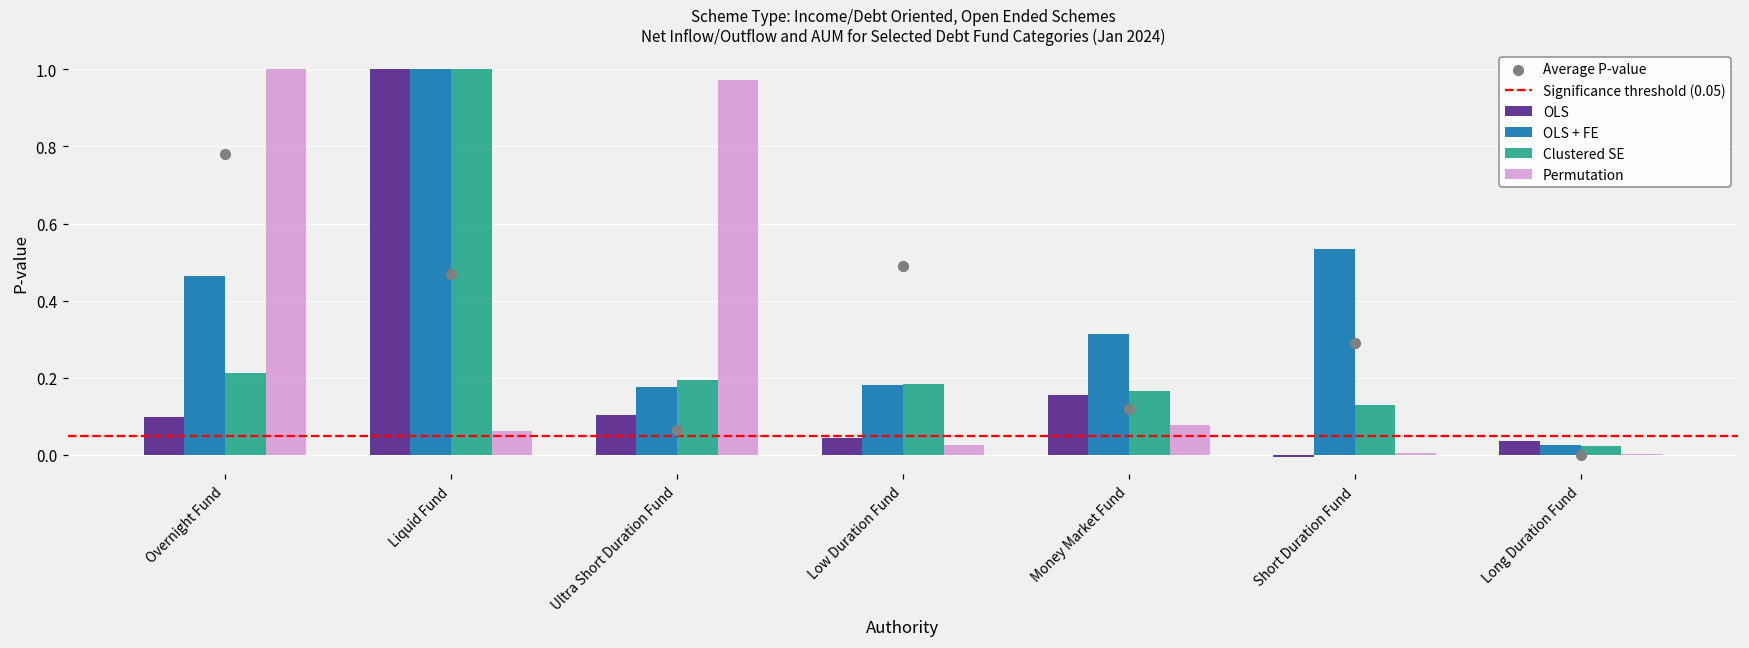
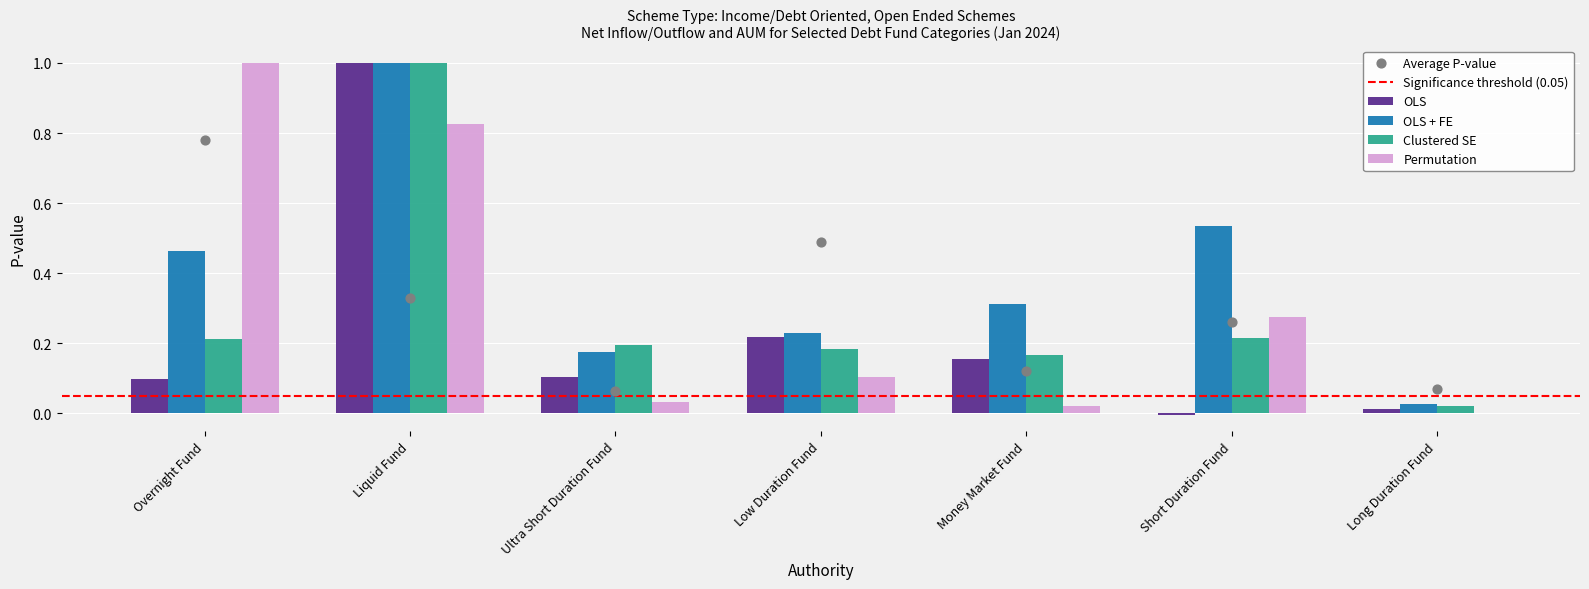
  {
    "OLS": {
      "Overnight Fund": 0.10,
      "Liquid Fund": 1.00,
      "Ultra Short Duration Fund": 0.10,
-     "Low Duration Fund": 0.04,
+     "Low Duration Fund": 0.22,
      "Money Market Fund": 0.16,
-     "Long Duration Fund": 0.04
+     "Long Duration Fund": 0.01
    },
    "Average P-value": {
-     "Liquid Fund": 0.47,
-     "Short Duration Fund": 0.29,
-     "Long Duration Fund": 0.00
+     "Liquid Fund": 0.33,
+     "Short Duration Fund": 0.26,
+     "Long Duration Fund": 0.07
    },
    "OLS + FE": {
      "Overnight Fund": 0.46,
      "Liquid Fund": 1.00,
      "Ultra Short Duration Fund": 0.18,
-     "Low Duration Fund": 0.18,
+     "Low Duration Fund": 0.23,
      "Money Market Fund": 0.31,
      "Short Duration Fund": 0.53,
      "Long Duration Fund": 0.03
    },
    "Clustered SE": {
      "Overnight Fund": 0.21,
      "Liquid Fund": 1.00,
      "Ultra Short Duration Fund": 0.20,
      "Low Duration Fund": 0.19,
      "Money Market Fund": 0.17,
-     "Short Duration Fund": 0.13,
+     "Short Duration Fund": 0.21,
      "Long Duration Fund": 0.02
    },
    "Permutation": {
      "Overnight Fund": 1.00,
-     "Liquid Fund": 0.06,
-     "Ultra Short Duration Fund": 0.97,
-     "Low Duration Fund": 0.02,
-     "Money Market Fund": 0.08,
-     "Short Duration Fund": 0.00
+     "Liquid Fund": 0.83,
+     "Ultra Short Duration Fund": 0.03,
+     "Low Duration Fund": 0.10,
+     "Money Market Fund": 0.02,
+     "Short Duration Fund": 0.28
    }
  }
